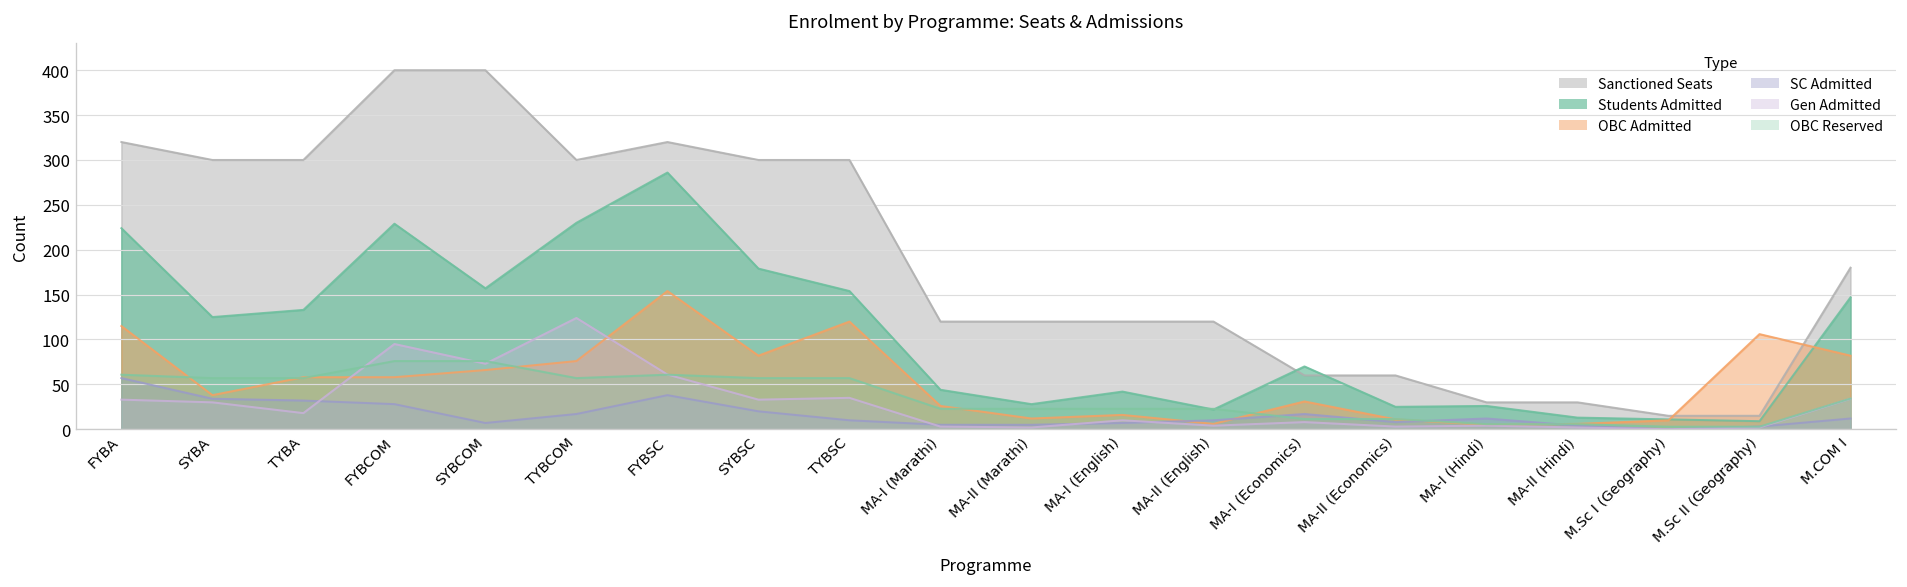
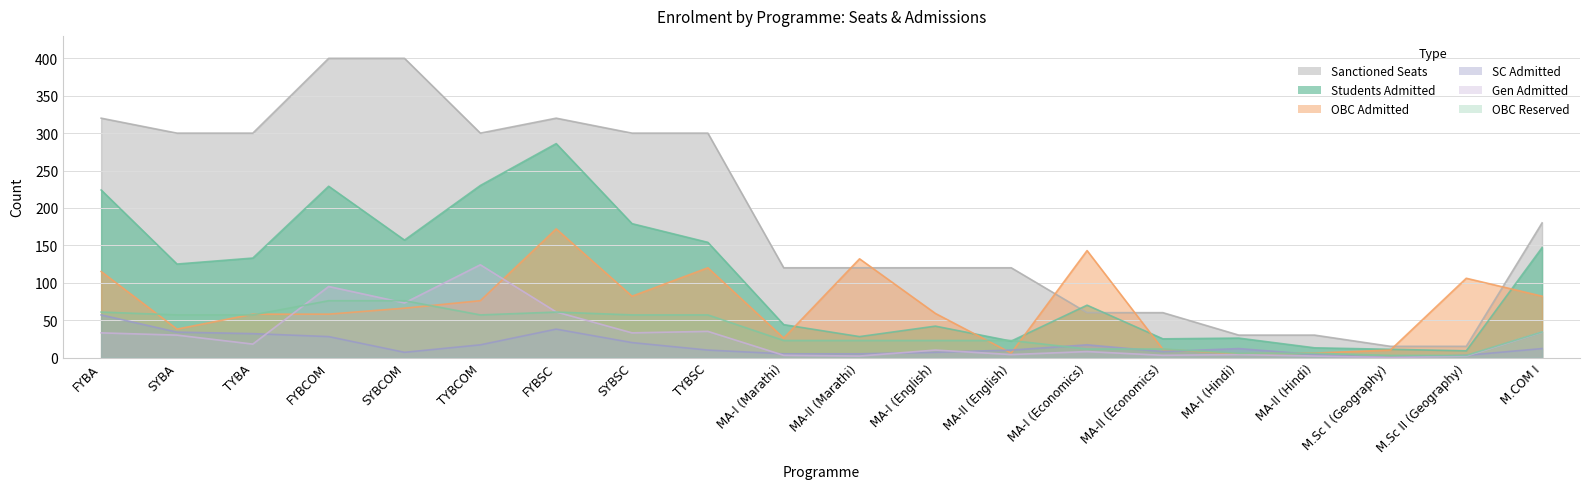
  {
    "OBC Admitted": {
      "FYBA": 120,
      "SYBA": 40,
      "FYBCOM": 60,
      "SYBCOM": 70,
      "TYBCOM": 80,
-     "FYBSC": 150,
+     "FYBSC": 170,
      "SYBSC": 80,
      "TYBSC": 120,
-     "MA-II (Marathi)": 10,
-     "MA-I (English)": 20,
-     "MA-I (Economics)": 30,
+     "MA-II (Marathi)": 130,
+     "MA-I (English)": 60,
+     "MA-I (Economics)": 140,
      "M.Sc II (Geography)": 110,
      "M.COM I": 80
    }
  }
